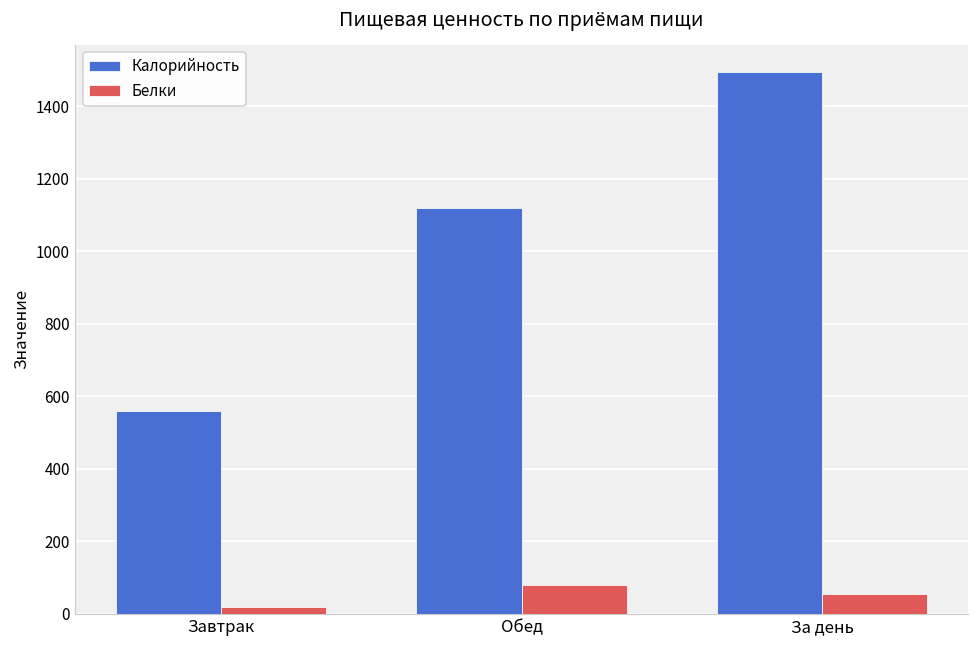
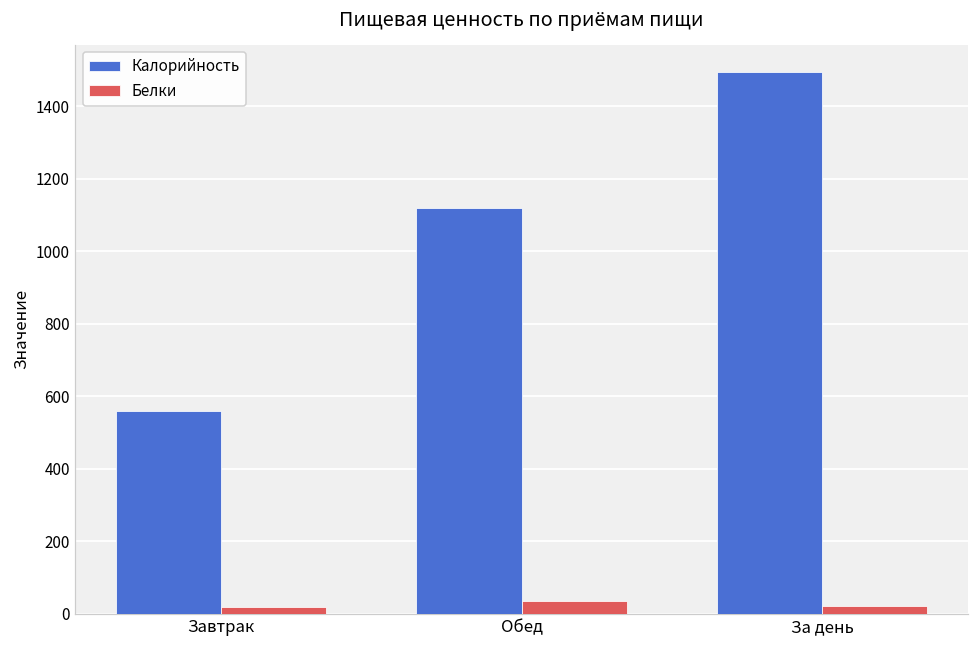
  {
    "Калорийность": {
      "Завтрак": 560,
      "Обед": 1120,
      "За день": 1490
    },
    "Белки": {
      "Завтрак": 20,
-     "Обед": 80,
-     "За день": 50
+     "Обед": 30,
+     "За день": 20
    }
  }
